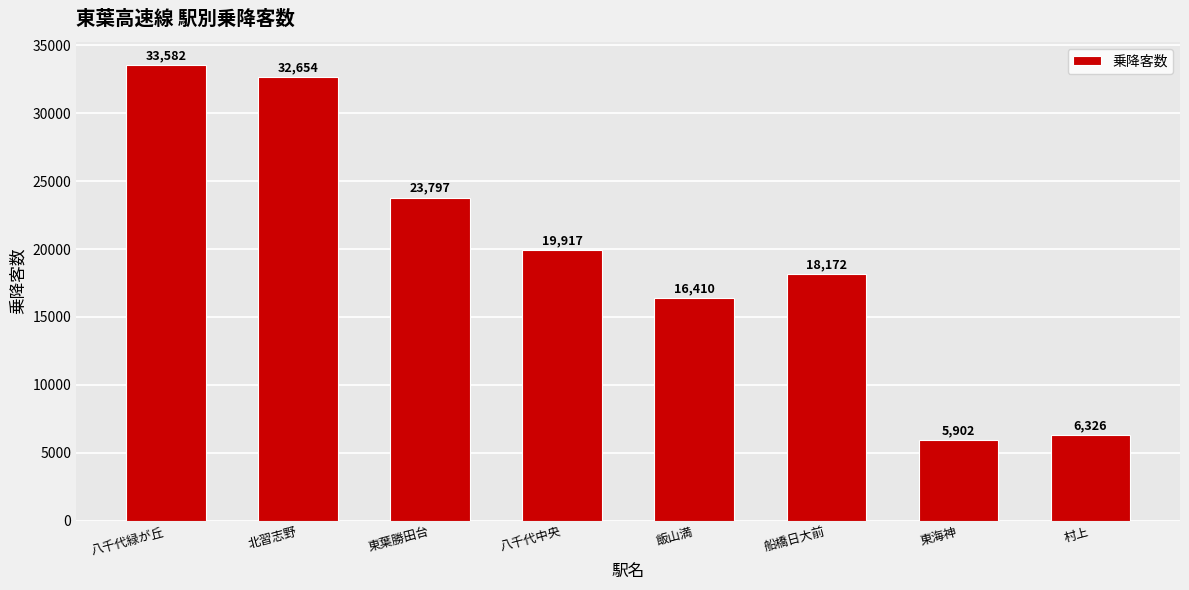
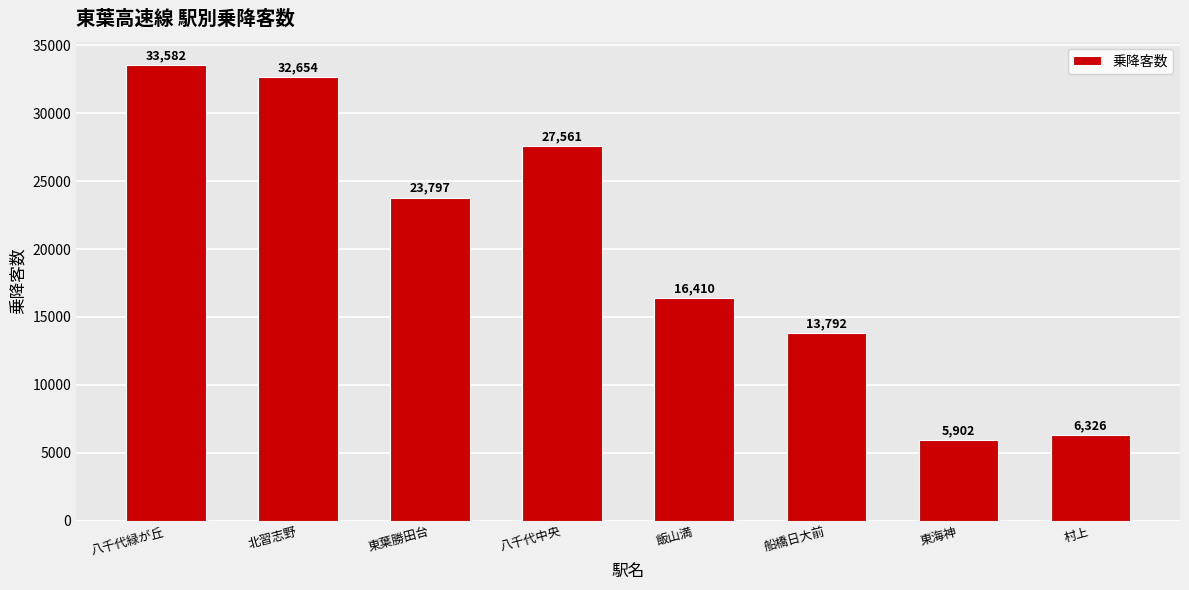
  {
    "八千代緑が丘": "33,582",
    "北習志野": "32,654",
    "東葉勝田台": "23,797",
-   "八千代中央": "19,917",
+   "八千代中央": "27,561",
    "飯山満": "16,410",
-   "船橋日大前": "18,172",
+   "船橋日大前": "13,792",
    "東海神": "5,902",
    "村上": "6,326"
  }
